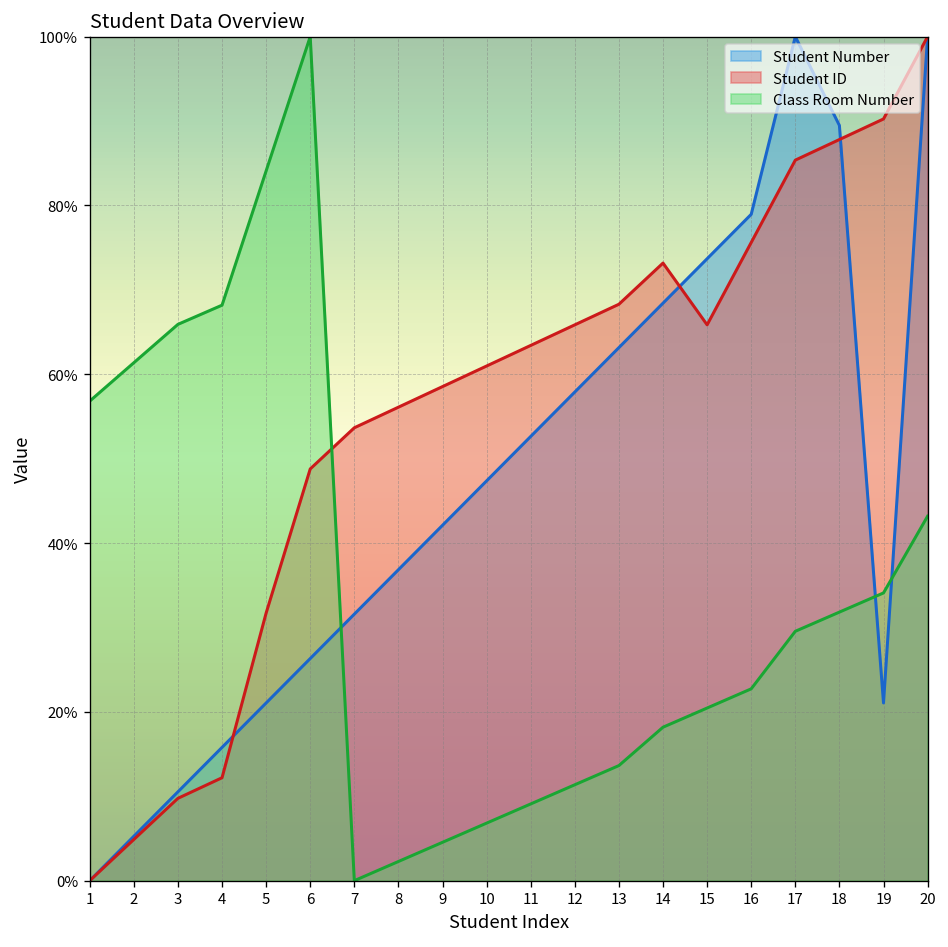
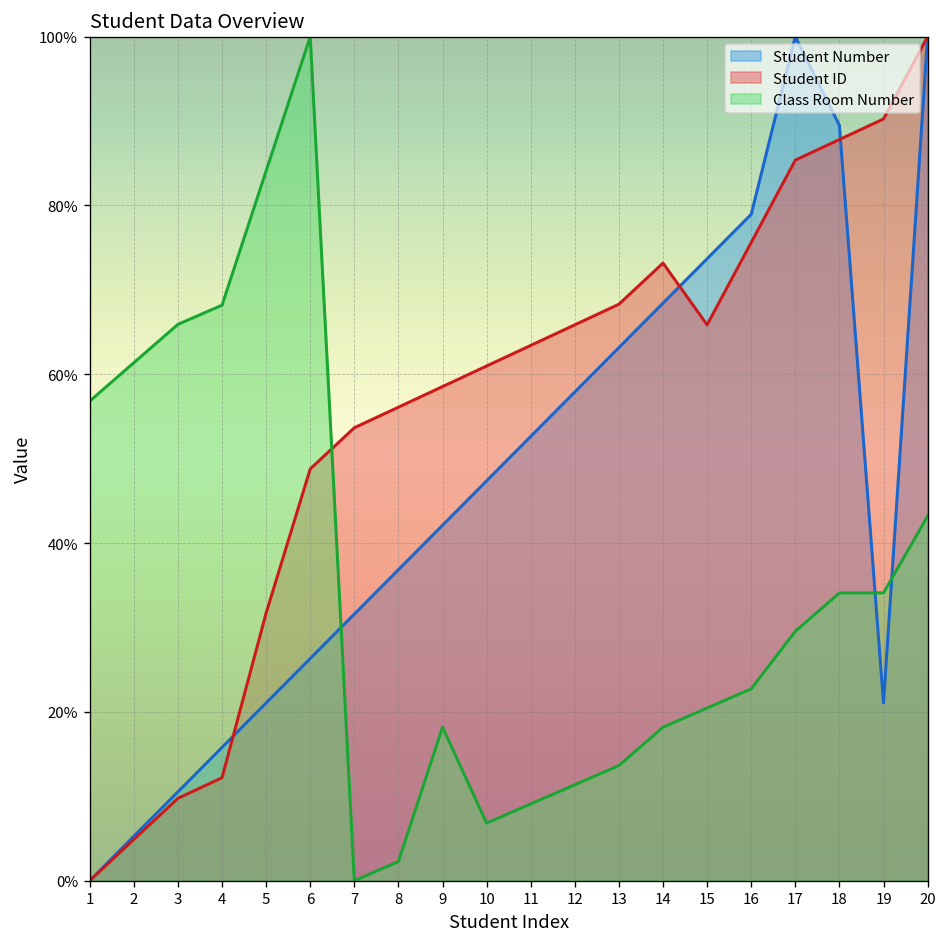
  {
    "Student Number": {
      "2": "5%",
      "3": "11%",
      "4": "16%",
      "5": "21%",
      "6": "26%",
      "7": "32%",
      "8": "37%",
      "9": "42%",
      "10": "47%",
      "11": "53%",
      "12": "58%",
      "13": "63%",
      "14": "68%",
      "15": "74%",
      "16": "79%",
      "17": "100%",
      "18": "89%",
      "19": "21%"
    },
    "Student ID": {
      "2": "5%",
      "3": "10%",
      "4": "12%",
      "5": "32%",
      "6": "49%",
      "7": "54%",
      "8": "56%",
      "9": "59%",
      "10": "61%",
      "11": "63%",
      "12": "66%",
      "13": "68%",
      "14": "73%",
      "15": "66%",
      "16": "76%",
      "17": "85%",
      "18": "88%",
      "19": "90%"
    },
    "Class Room Number": {
      "1": "57%",
      "2": "61%",
      "3": "66%",
      "4": "68%",
      "5": "84%",
      "6": "100%",
      "7": "0%",
      "8": "2%",
-     "9": "5%",
+     "9": "18%",
      "10": "7%",
      "11": "9%",
      "12": "11%",
      "13": "14%",
      "14": "18%",
      "15": "20%",
      "16": "23%",
      "17": "30%",
-     "18": "32%",
+     "18": "34%",
      "19": "34%",
      "20": "43%"
    }
  }
